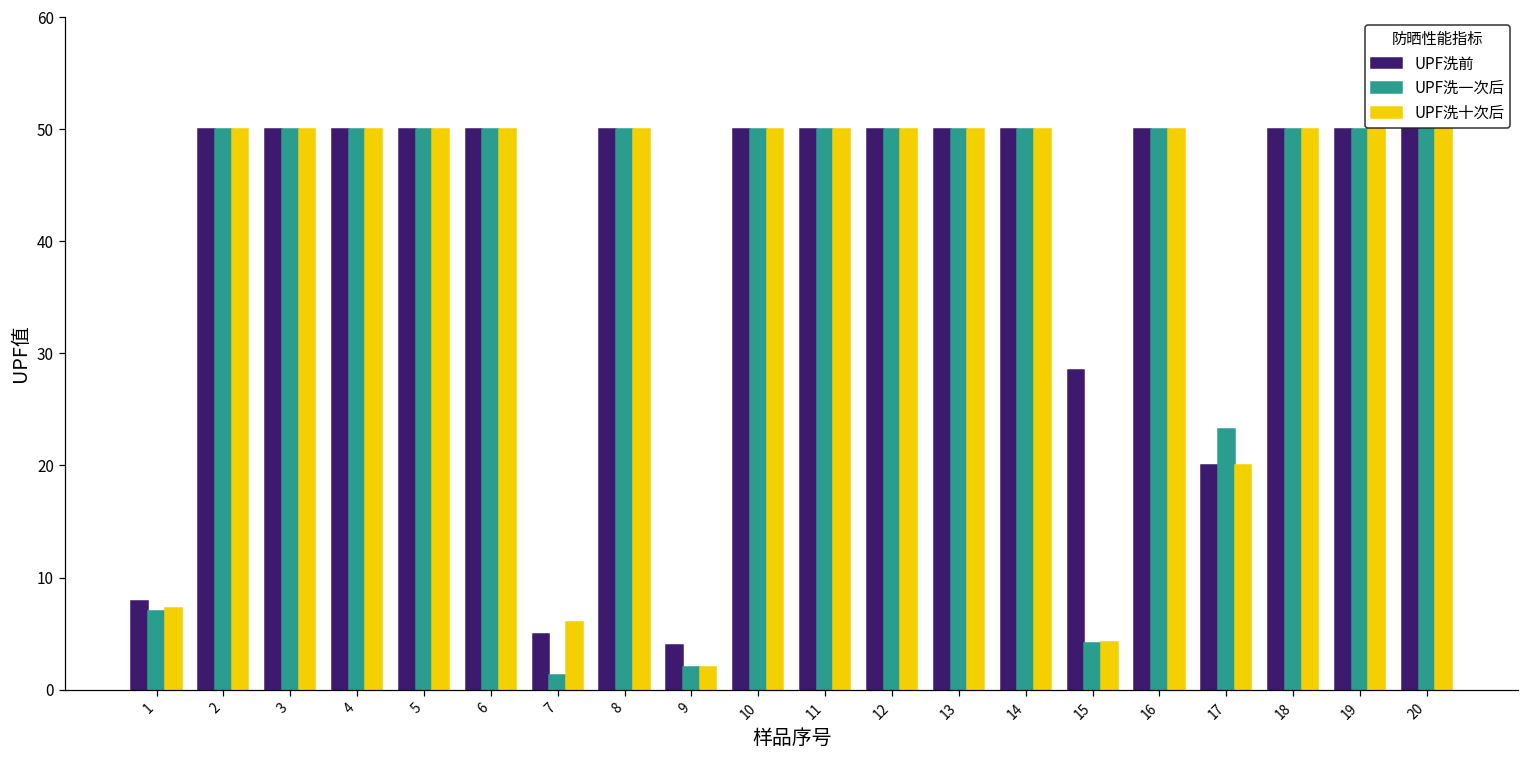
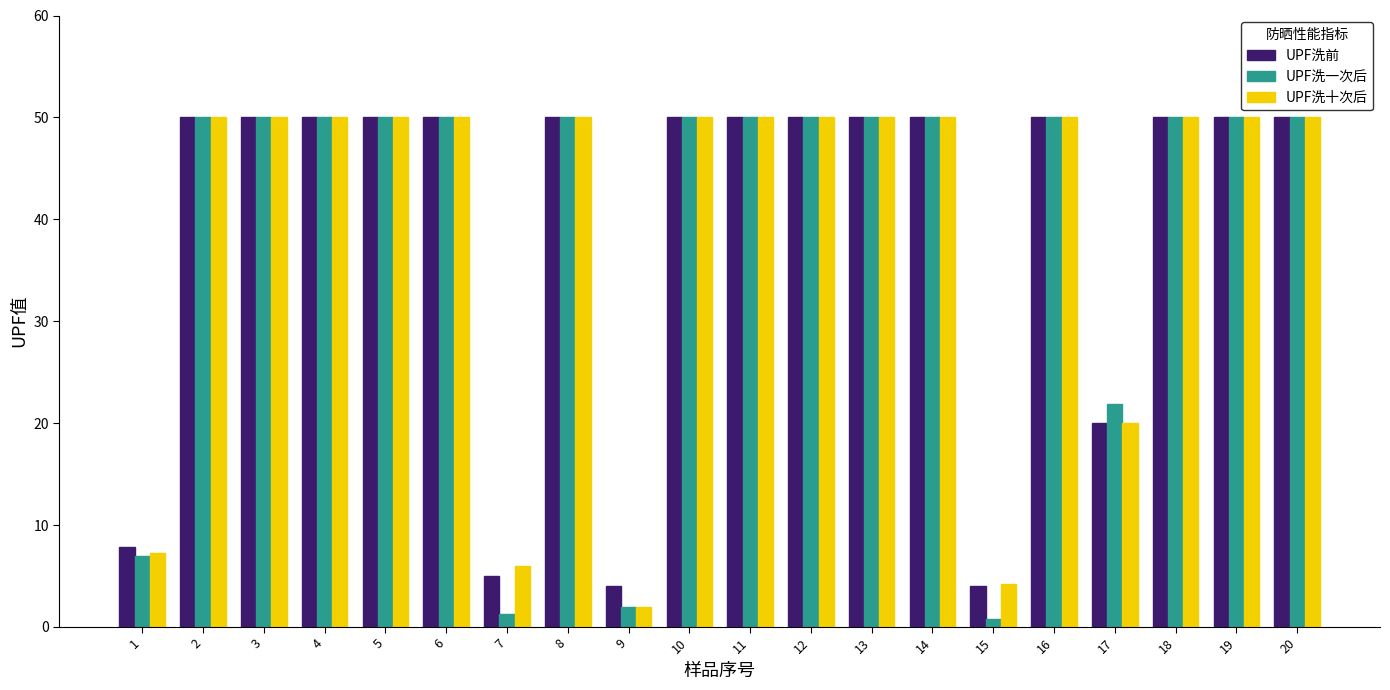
  {
    "UPF洗前": {
      "1": 7.9,
      "2": 50.0,
      "3": 50.0,
      "4": 50.0,
      "5": 50.0,
      "6": 50.0,
      "7": 5.0,
      "8": 50.0,
      "9": 4.0,
      "10": 50.0,
      "11": 50.0,
      "12": 50.0,
      "13": 50.0,
      "14": 50.0,
-     "15": 28.5,
+     "15": 4.0,
      "16": 50.0,
      "17": 20.0,
      "18": 50.0,
      "19": 50.0,
      "20": 50.0
    },
    "UPF洗一次后": {
      "1": 7.0,
      "2": 50.0,
      "3": 50.0,
      "4": 50.0,
      "5": 50.0,
      "6": 50.0,
      "7": 1.3,
      "8": 50.0,
      "9": 2.0,
      "10": 50.0,
      "11": 50.0,
      "12": 50.0,
      "13": 50.0,
      "14": 50.0,
-     "15": 4.2,
+     "15": 0.7,
      "16": 50.0,
-     "17": 23.3,
+     "17": 21.9,
      "18": 50.0,
      "19": 50.0,
      "20": 50.0
    },
    "UPF洗十次后": {
      "1": 7.3,
      "2": 50.0,
      "3": 50.0,
      "4": 50.0,
      "5": 50.0,
      "6": 50.0,
      "7": 6.0,
      "8": 50.0,
      "9": 2.0,
      "10": 50.0,
      "11": 50.0,
      "12": 50.0,
      "13": 50.0,
      "14": 50.0,
      "15": 4.2,
      "16": 50.0,
      "17": 20.0,
      "18": 50.0,
      "19": 50.0,
      "20": 50.0
    }
  }
